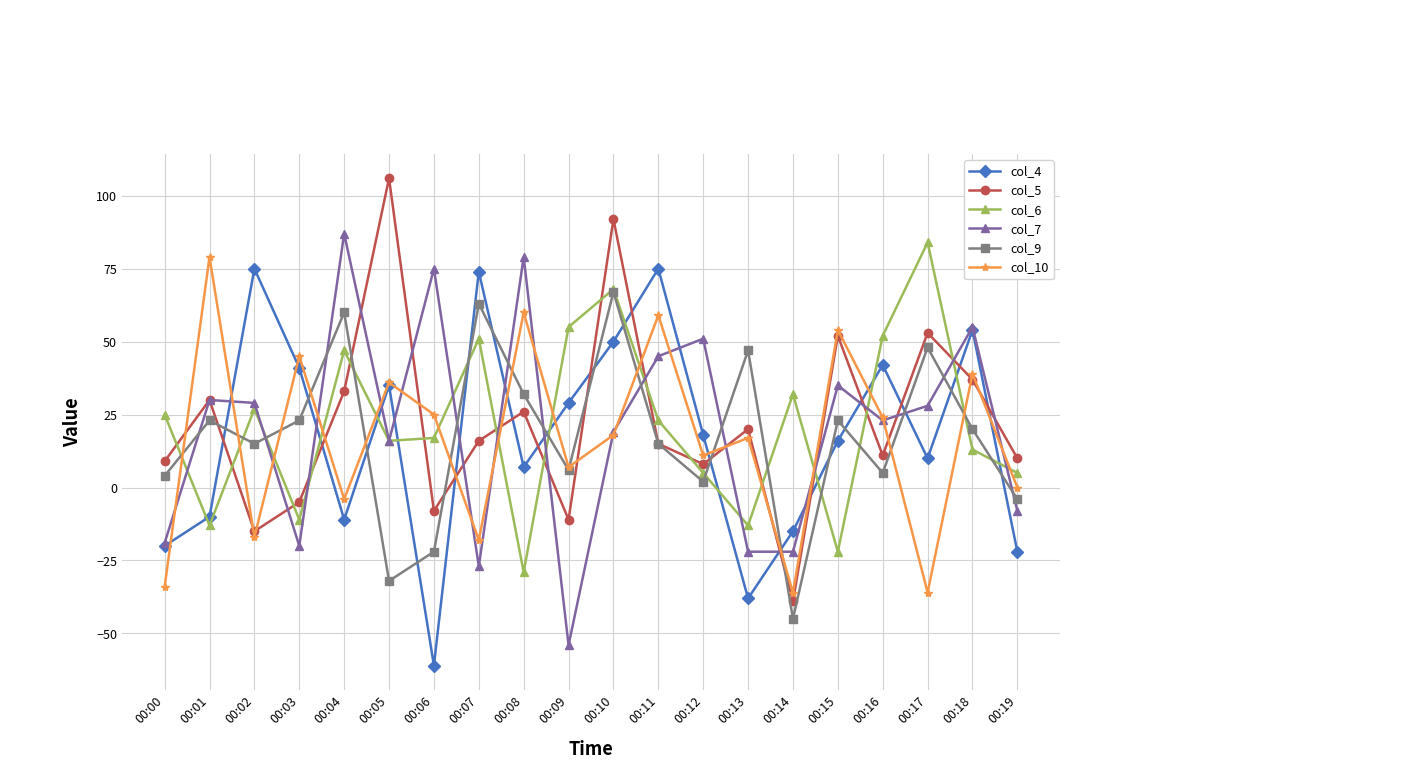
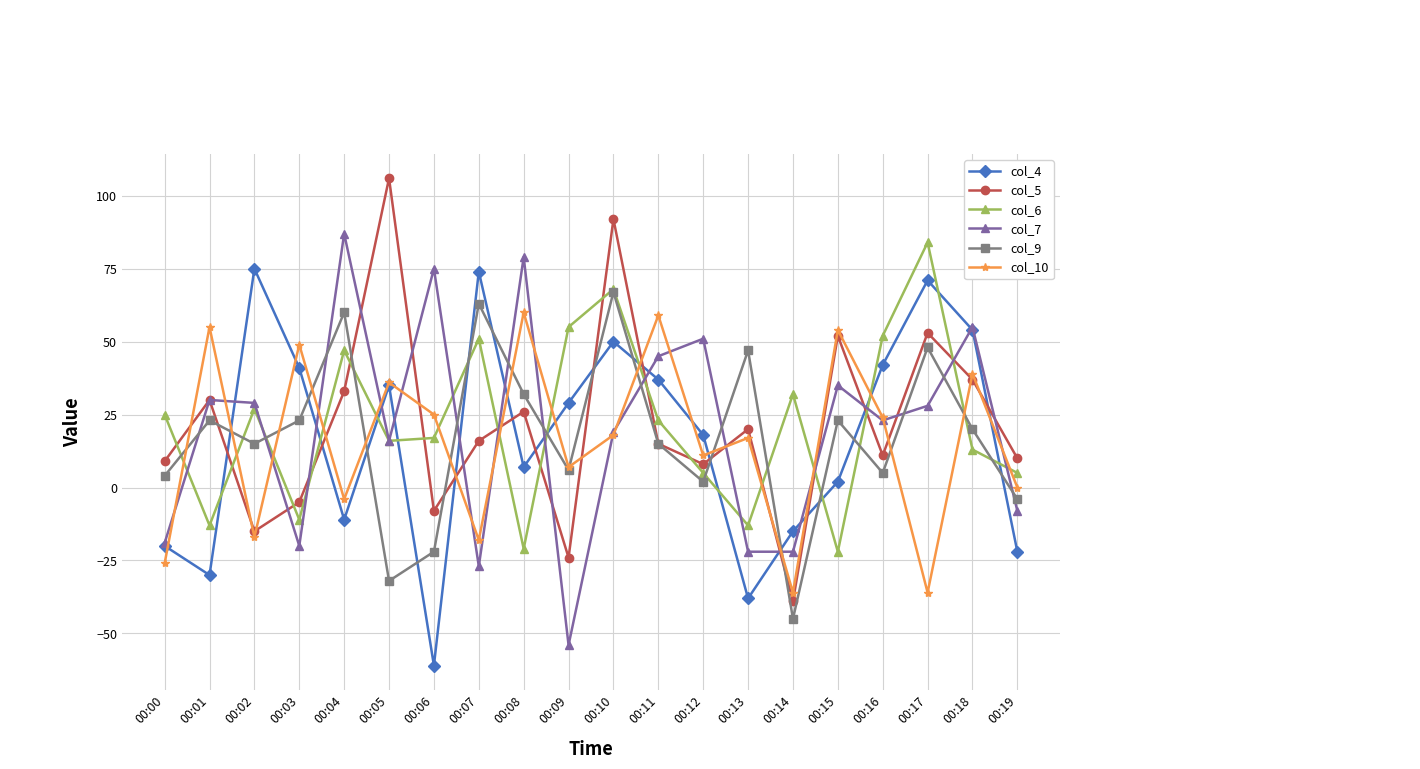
  {
    "col_4": {
      "00:00": -20,
-     "00:01": -10,
+     "00:01": -30,
      "00:02": 75,
      "00:03": 41,
      "00:04": -11,
      "00:05": 35,
      "00:06": -61,
      "00:07": 74,
      "00:08": 7,
      "00:09": 29,
      "00:10": 50,
-     "00:11": 75,
+     "00:11": 37,
      "00:12": 18,
      "00:13": -38,
      "00:14": -15,
-     "00:15": 16,
+     "00:15": 2,
      "00:16": 42,
-     "00:17": 10,
+     "00:17": 71,
      "00:18": 54,
      "00:19": -22
    },
    "col_5": {
      "00:00": 9,
      "00:02": -15,
      "00:03": -5,
      "00:04": 33,
      "00:05": 106,
      "00:06": -8,
      "00:07": 16,
      "00:08": 26,
-     "00:09": -11,
+     "00:09": -24,
      "00:10": 92,
      "00:12": 8,
      "00:13": 20,
      "00:14": -39,
      "00:15": 52,
      "00:16": 11,
      "00:17": 53,
      "00:18": 37,
      "00:19": 10
    },
    "col_6": {
      "00:00": 25,
      "00:01": -13,
      "00:02": 27,
      "00:03": -11,
      "00:04": 47,
      "00:06": 17,
      "00:07": 51,
-     "00:08": -29,
+     "00:08": -21,
      "00:09": 55,
      "00:10": 68,
      "00:11": 23,
      "00:12": 5,
      "00:13": -13,
      "00:14": 32,
      "00:15": -22,
      "00:16": 52,
      "00:17": 84,
      "00:18": 13,
      "00:19": 5
    },
    "col_10": {
-     "00:00": -34,
-     "00:01": 79,
+     "00:00": -26,
+     "00:01": 55,
      "00:02": -17,
-     "00:03": 45,
+     "00:03": 49,
      "00:04": -4,
      "00:05": 36,
      "00:06": 25,
      "00:07": -18,
      "00:08": 60,
      "00:09": 7,
      "00:10": 18,
      "00:11": 59,
      "00:12": 11,
      "00:13": 17,
      "00:14": -36,
      "00:15": 54,
      "00:16": 24,
      "00:17": -36,
      "00:18": 39,
      "00:19": 0
    }
  }
